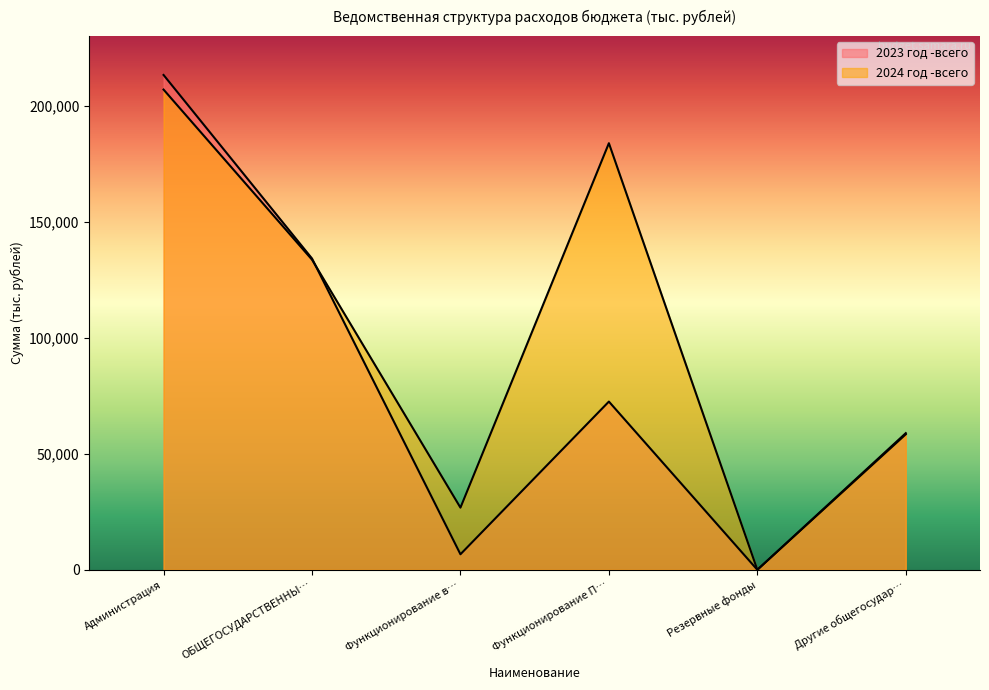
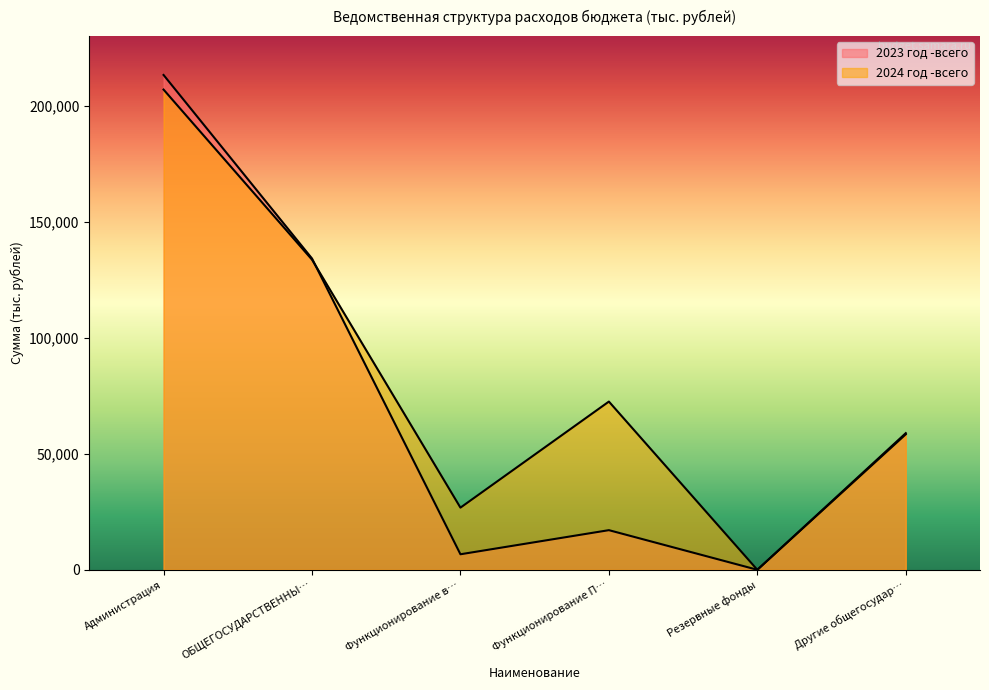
  {
    "2023 год -всего": {
      "Администрация": "213,000",
      "Функционирование в…": "7,000",
-     "Функционирование П…": "73,000"
+     "Функционирование П…": "17,000"
    },
    "2024 год -всего": {
      "Администрация": "207,000",
      "Функционирование в…": "27,000",
-     "Функционирование П…": "184,000"
+     "Функционирование П…": "73,000"
    }
  }
